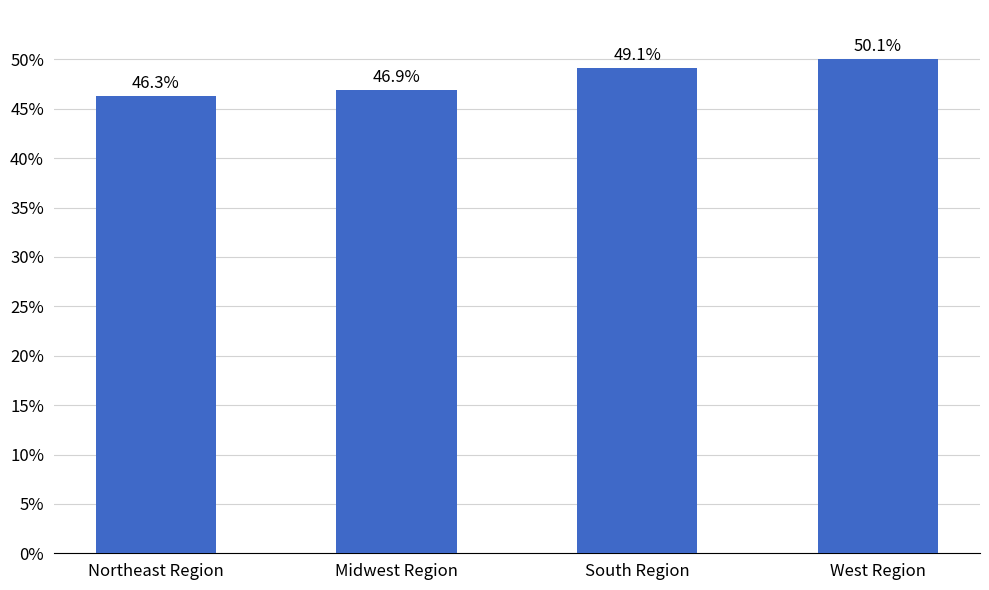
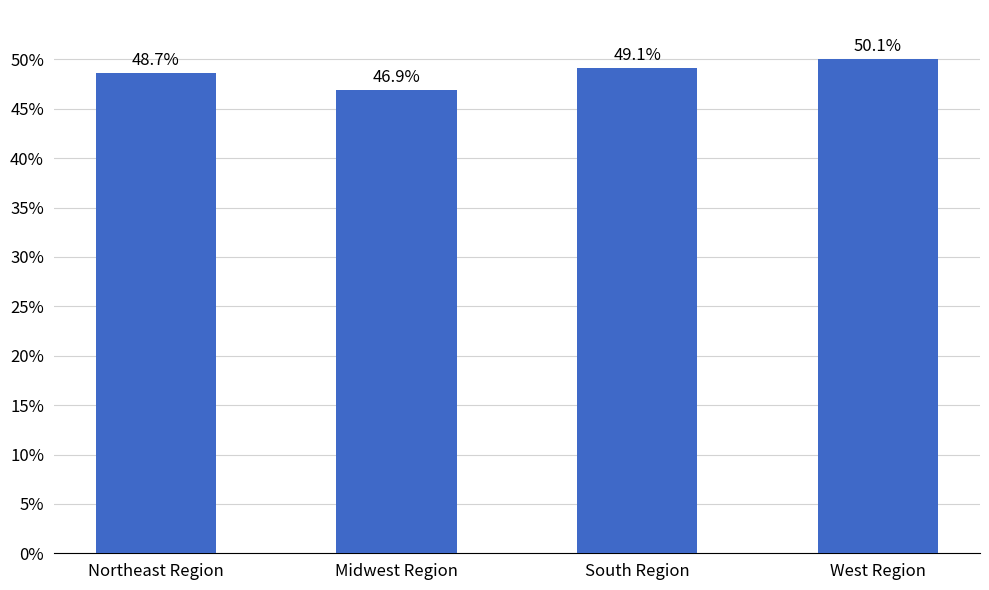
  {
-   "Northeast Region": "46.3%",
+   "Northeast Region": "48.7%",
    "Midwest Region": "46.9%",
    "South Region": "49.1%",
    "West Region": "50.1%"
  }
